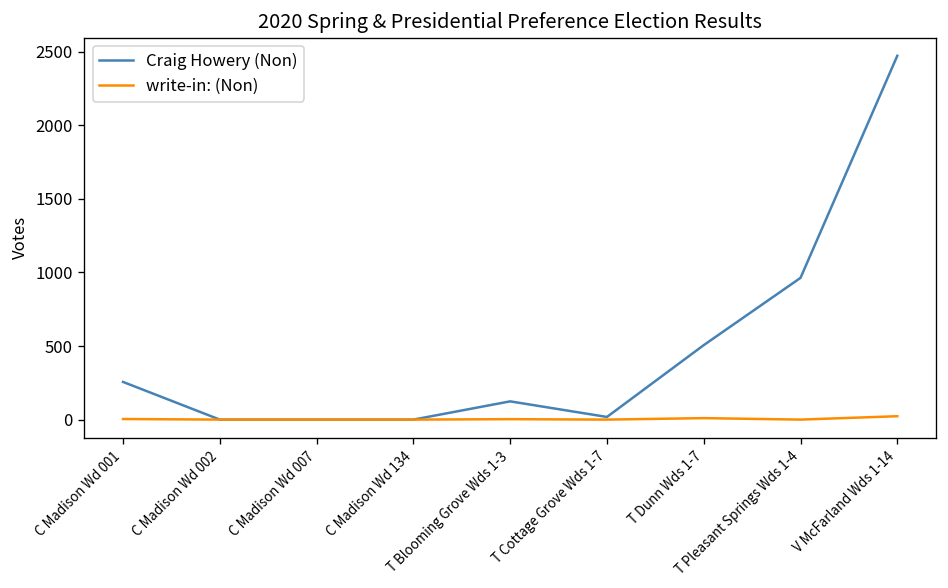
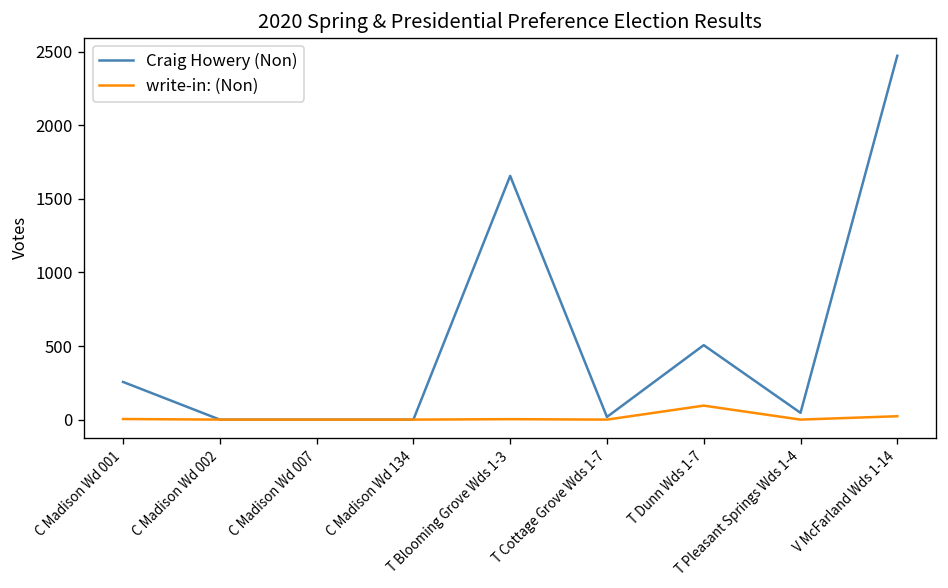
  {
    "Craig Howery (Non)": {
      "C Madison Wd 001": 260,
-     "T Blooming Grove Wds 1-3": 120,
+     "T Blooming Grove Wds 1-3": 1660,
      "T Dunn Wds 1-7": 510,
-     "T Pleasant Springs Wds 1-4": 960,
+     "T Pleasant Springs Wds 1-4": 50,
      "V McFarland Wds 1-14": 2470
    },
    "write-in: (Non)": {
      "C Madison Wd 001": 0,
      "T Blooming Grove Wds 1-3": 0,
-     "T Dunn Wds 1-7": 10,
+     "T Dunn Wds 1-7": 100,
      "T Pleasant Springs Wds 1-4": 0,
      "V McFarland Wds 1-14": 20
    }
  }
